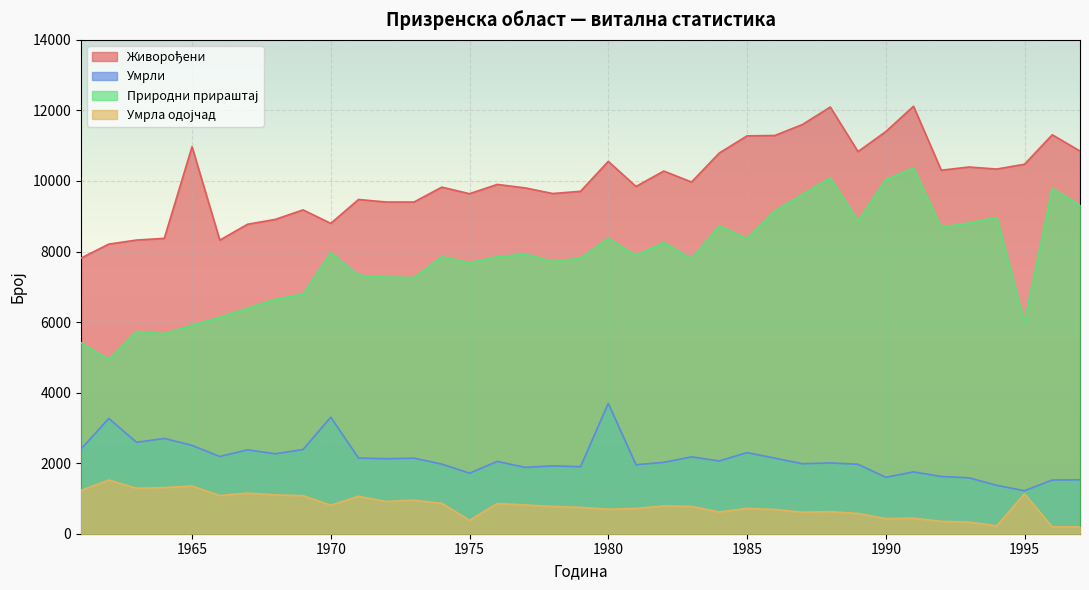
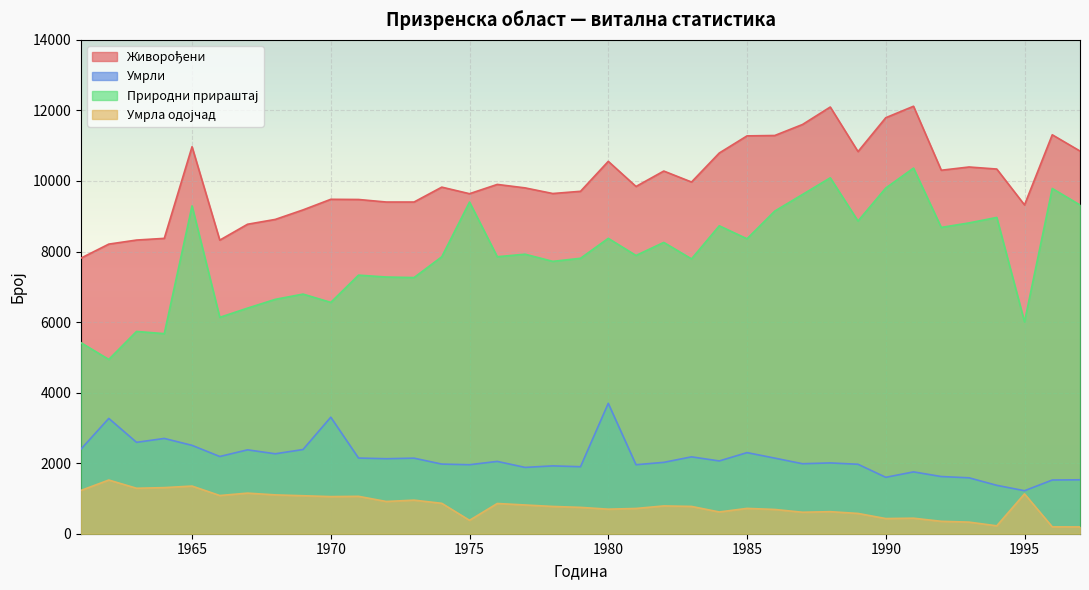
  {
    "Живорођени": {
      "1965": 11000,
-     "1970": 8800,
+     "1970": 9500,
      "1975": 9600,
      "1980": 10600,
      "1985": 11300,
-     "1990": 11400,
-     "1995": 10500
+     "1990": 11800,
+     "1995": 9300
    },
    "Умрли": {
      "1965": 2500,
      "1970": 3300,
-     "1975": 1700,
+     "1975": 2000,
      "1980": 3700,
      "1985": 2300,
      "1990": 1600,
      "1995": 1200
    },
    "Природни прираштај": {
-     "1965": 5900,
-     "1970": 8000,
-     "1975": 7700,
+     "1965": 9300,
+     "1970": 6600,
+     "1975": 9400,
      "1980": 8400,
      "1985": 8400,
-     "1990": 10000,
+     "1990": 9800,
      "1995": 6000
    },
    "Умрла одојчад": {
      "1965": 1400,
-     "1970": 800,
+     "1970": 1100,
      "1975": 400,
      "1980": 700,
      "1985": 700,
      "1990": 400,
      "1995": 1100
    }
  }
